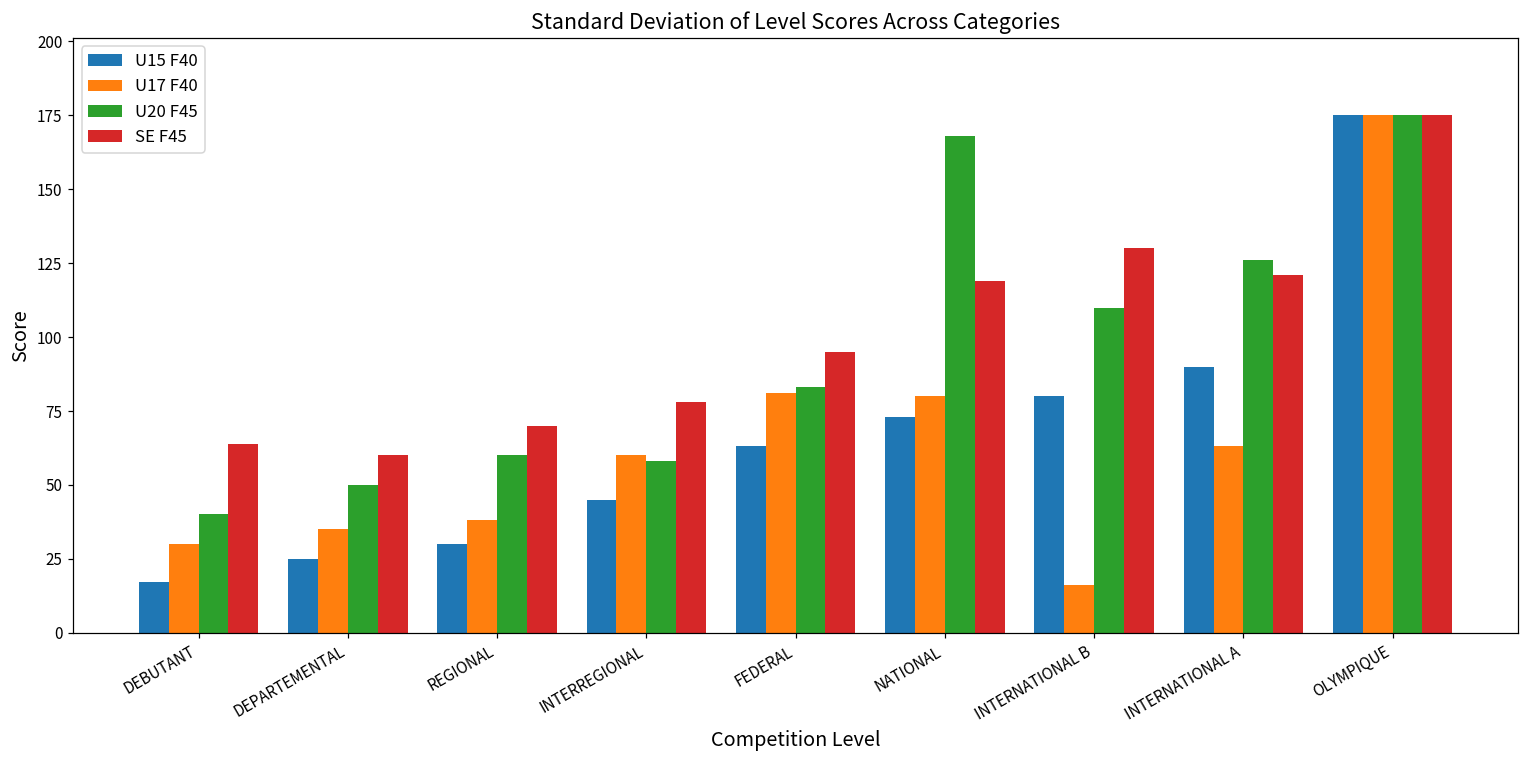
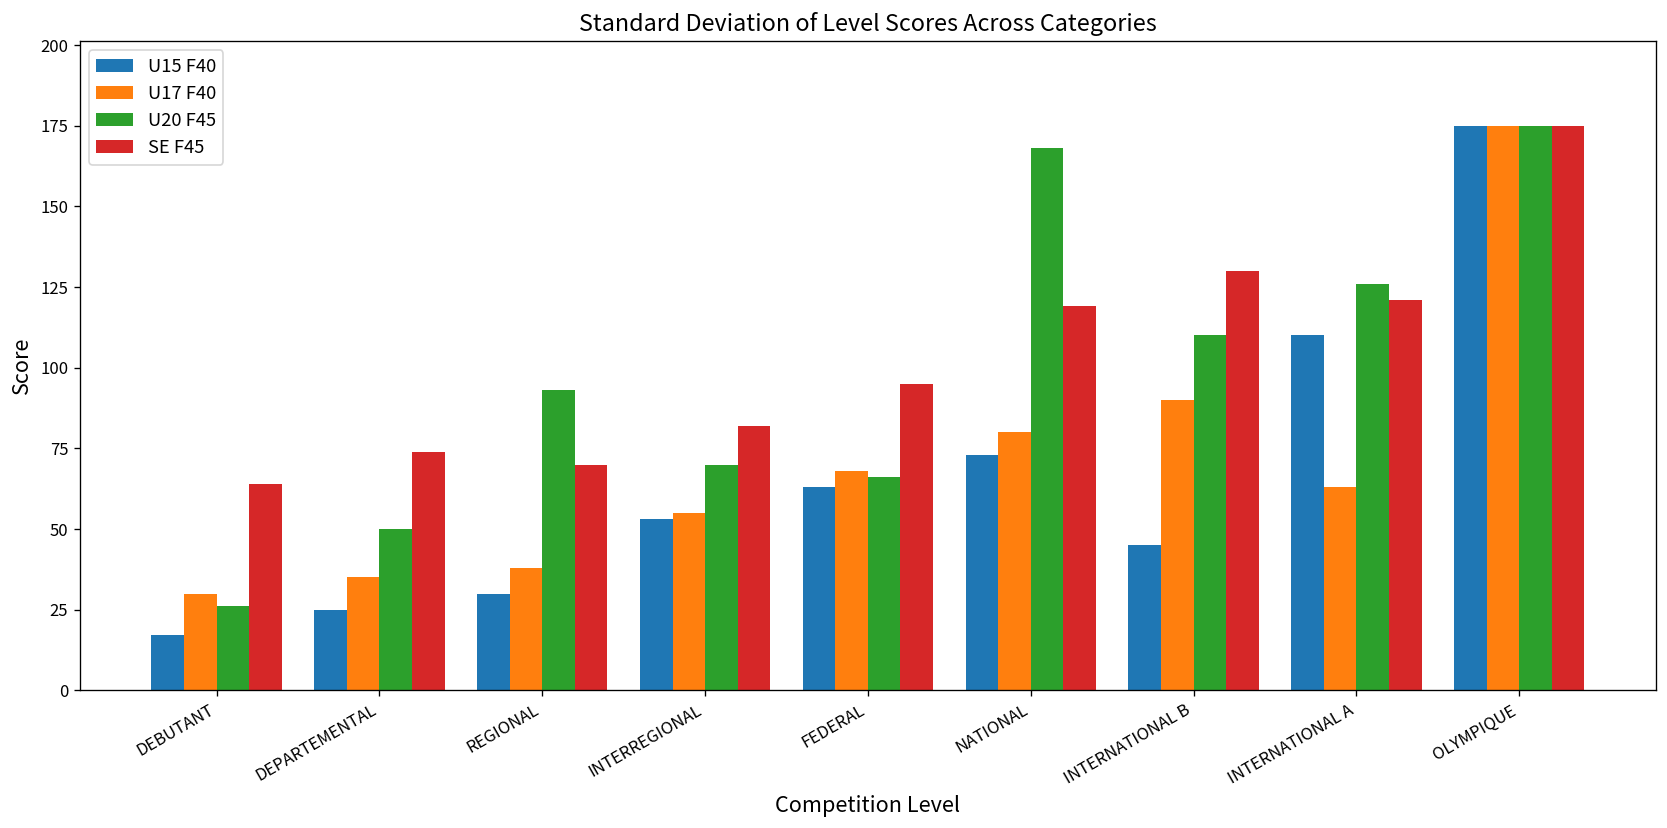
  {
    "U15 F40": {
      "DEBUTANT": 17,
      "DEPARTEMENTAL": 25,
      "REGIONAL": 30,
-     "INTERREGIONAL": 45,
+     "INTERREGIONAL": 53,
      "FEDERAL": 63,
      "NATIONAL": 73,
-     "INTERNATIONAL B": 80,
-     "INTERNATIONAL A": 90,
+     "INTERNATIONAL B": 45,
+     "INTERNATIONAL A": 110,
      "OLYMPIQUE": 175
    },
    "U17 F40": {
      "DEBUTANT": 30,
      "DEPARTEMENTAL": 35,
      "REGIONAL": 38,
-     "INTERREGIONAL": 60,
-     "FEDERAL": 81,
+     "INTERREGIONAL": 55,
+     "FEDERAL": 68,
      "NATIONAL": 80,
-     "INTERNATIONAL B": 16,
+     "INTERNATIONAL B": 90,
      "INTERNATIONAL A": 63,
      "OLYMPIQUE": 175
    },
    "U20 F45": {
-     "DEBUTANT": 40,
+     "DEBUTANT": 26,
      "DEPARTEMENTAL": 50,
-     "REGIONAL": 60,
-     "INTERREGIONAL": 58,
-     "FEDERAL": 83,
+     "REGIONAL": 93,
+     "INTERREGIONAL": 70,
+     "FEDERAL": 66,
      "NATIONAL": 168,
      "INTERNATIONAL B": 110,
      "INTERNATIONAL A": 126,
      "OLYMPIQUE": 175
    },
    "SE F45": {
      "DEBUTANT": 64,
-     "DEPARTEMENTAL": 60,
+     "DEPARTEMENTAL": 74,
      "REGIONAL": 70,
-     "INTERREGIONAL": 78,
+     "INTERREGIONAL": 82,
      "FEDERAL": 95,
      "NATIONAL": 119,
      "INTERNATIONAL B": 130,
      "INTERNATIONAL A": 121,
      "OLYMPIQUE": 175
    }
  }
